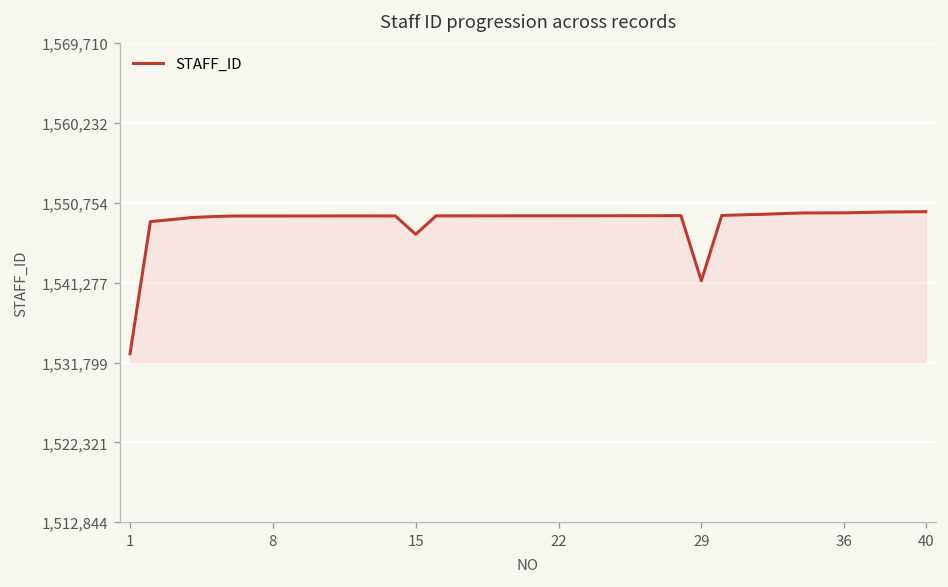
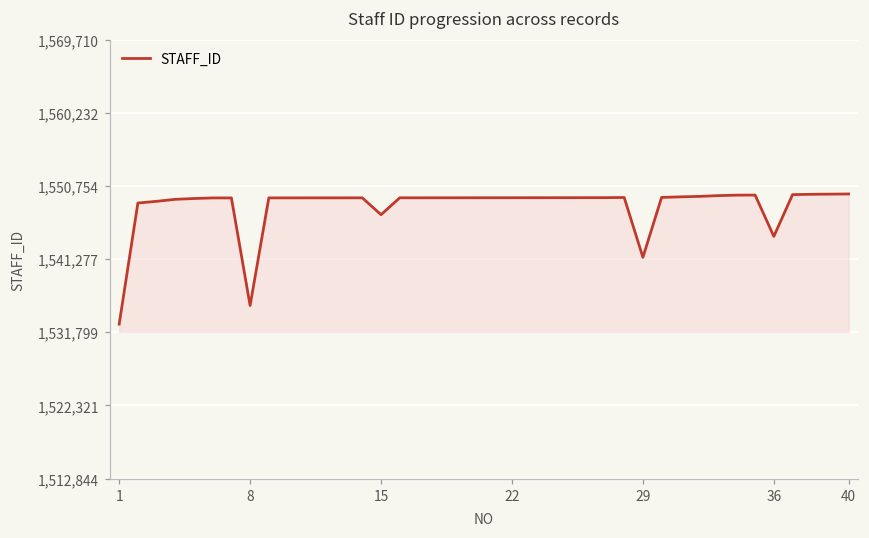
  {
    "1": "1,533,000",
-   "8": "1,549,000",
+   "8": "1,535,000",
    "15": "1,547,000",
    "22": "1,549,000",
    "29": "1,542,000",
-   "36": "1,550,000",
+   "36": "1,544,000",
    "40": "1,550,000"
  }
